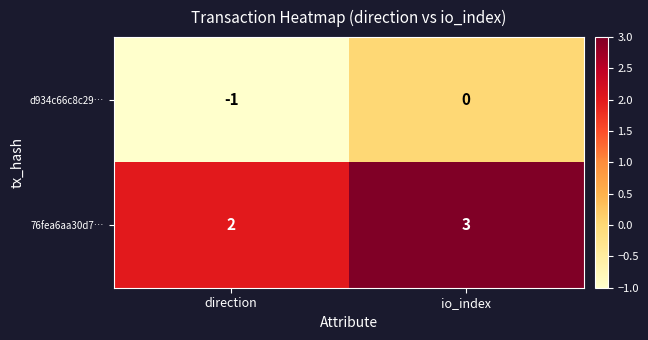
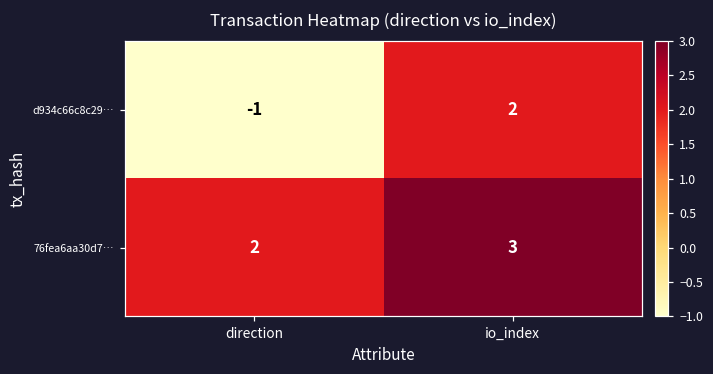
  {
    "d934c66c8c29…": {
      "direction": -1,
-     "io_index": 0
+     "io_index": 2
    },
    "76fea6aa30d7…": {
      "direction": 2,
      "io_index": 3
    }
  }
